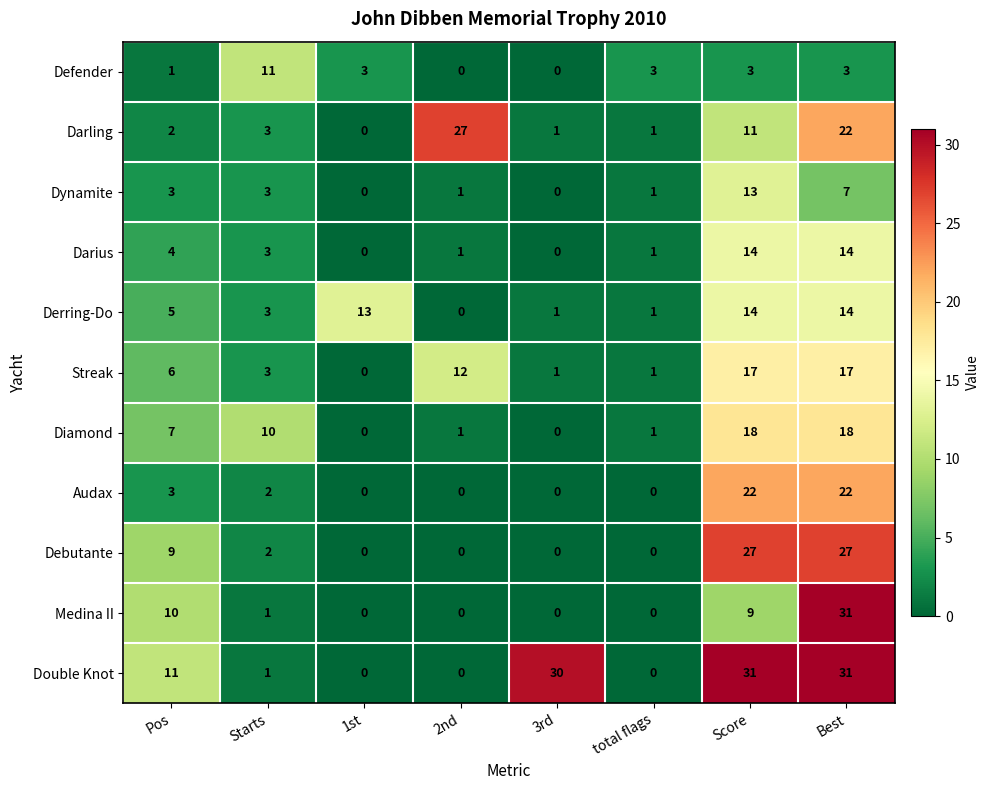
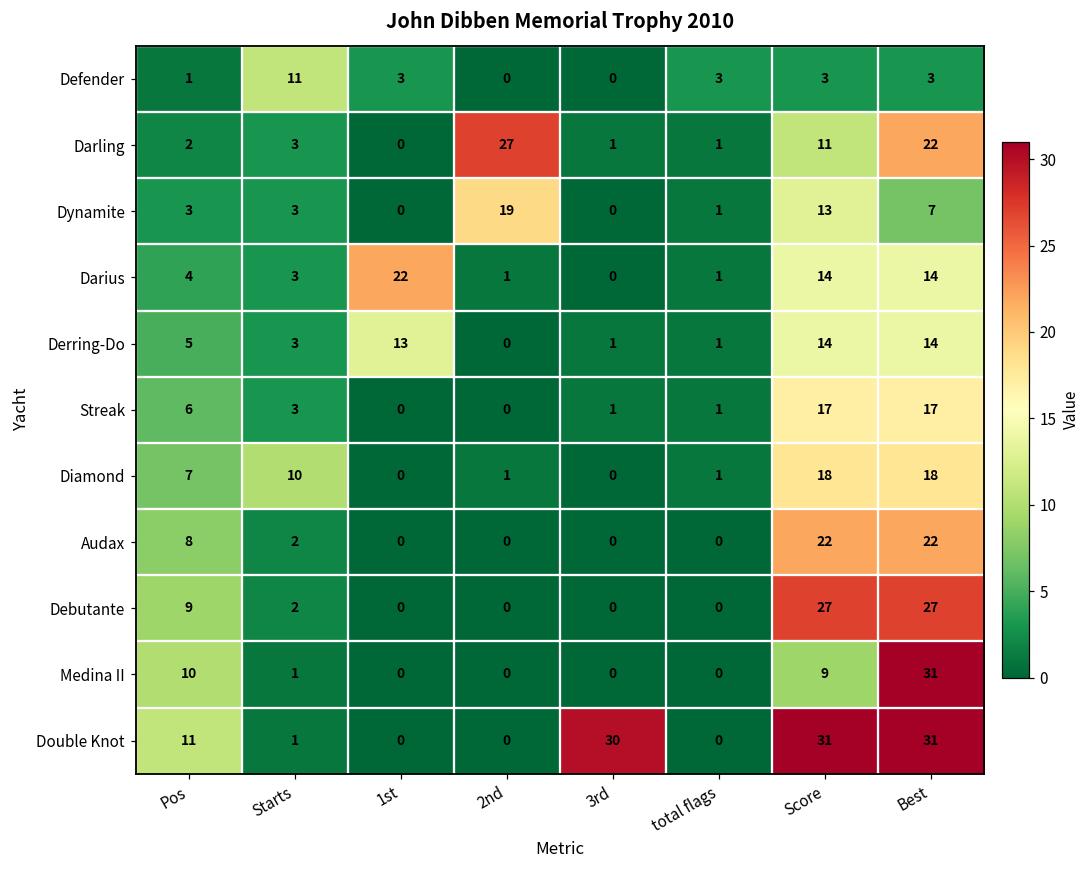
  {
    "Defender": {
      "Pos": 1,
      "Starts": 11,
      "1st": 3,
      "2nd": 0,
      "3rd": 0,
      "total flags": 3,
      "Score": 3,
      "Best": 3
    },
    "Darling": {
      "Pos": 2,
      "Starts": 3,
      "1st": 0,
      "2nd": 27,
      "3rd": 1,
      "total flags": 1,
      "Score": 11,
      "Best": 22
    },
    "Dynamite": {
      "Pos": 3,
      "Starts": 3,
      "1st": 0,
-     "2nd": 1,
+     "2nd": 19,
      "3rd": 0,
      "total flags": 1,
      "Score": 13,
      "Best": 7
    },
    "Darius": {
      "Pos": 4,
      "Starts": 3,
-     "1st": 0,
+     "1st": 22,
      "2nd": 1,
      "3rd": 0,
      "total flags": 1,
      "Score": 14,
      "Best": 14
    },
    "Derring-Do": {
      "Pos": 5,
      "Starts": 3,
      "1st": 13,
      "2nd": 0,
      "3rd": 1,
      "total flags": 1,
      "Score": 14,
      "Best": 14
    },
    "Streak": {
      "Pos": 6,
      "Starts": 3,
      "1st": 0,
-     "2nd": 12,
+     "2nd": 0,
      "3rd": 1,
      "total flags": 1,
      "Score": 17,
      "Best": 17
    },
    "Diamond": {
      "Pos": 7,
      "Starts": 10,
      "1st": 0,
      "2nd": 1,
      "3rd": 0,
      "total flags": 1,
      "Score": 18,
      "Best": 18
    },
    "Audax": {
-     "Pos": 3,
+     "Pos": 8,
      "Starts": 2,
      "1st": 0,
      "2nd": 0,
      "3rd": 0,
      "total flags": 0,
      "Score": 22,
      "Best": 22
    },
    "Debutante": {
      "Pos": 9,
      "Starts": 2,
      "1st": 0,
      "2nd": 0,
      "3rd": 0,
      "total flags": 0,
      "Score": 27,
      "Best": 27
    },
    "Medina II": {
      "Pos": 10,
      "Starts": 1,
      "1st": 0,
      "2nd": 0,
      "3rd": 0,
      "total flags": 0,
      "Score": 9,
      "Best": 31
    },
    "Double Knot": {
      "Pos": 11,
      "Starts": 1,
      "1st": 0,
      "2nd": 0,
      "3rd": 30,
      "total flags": 0,
      "Score": 31,
      "Best": 31
    }
  }
